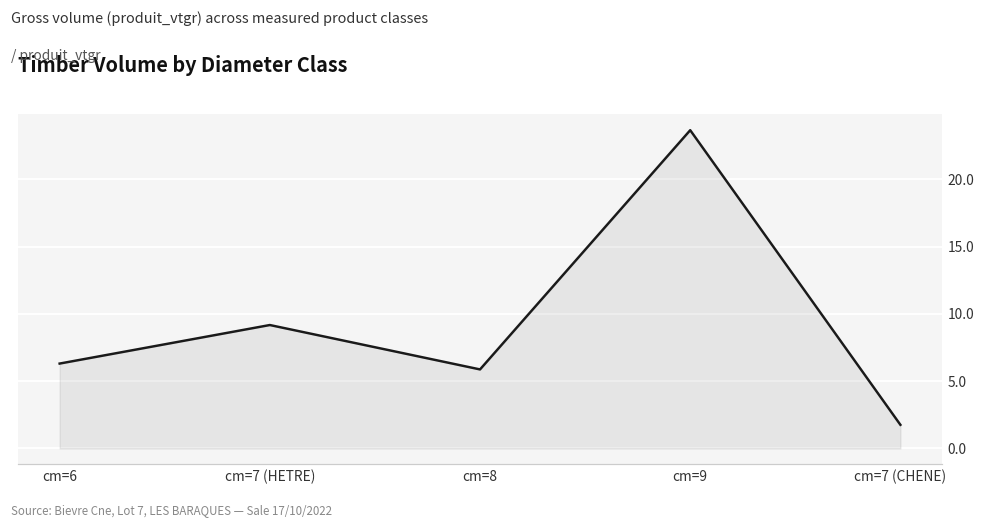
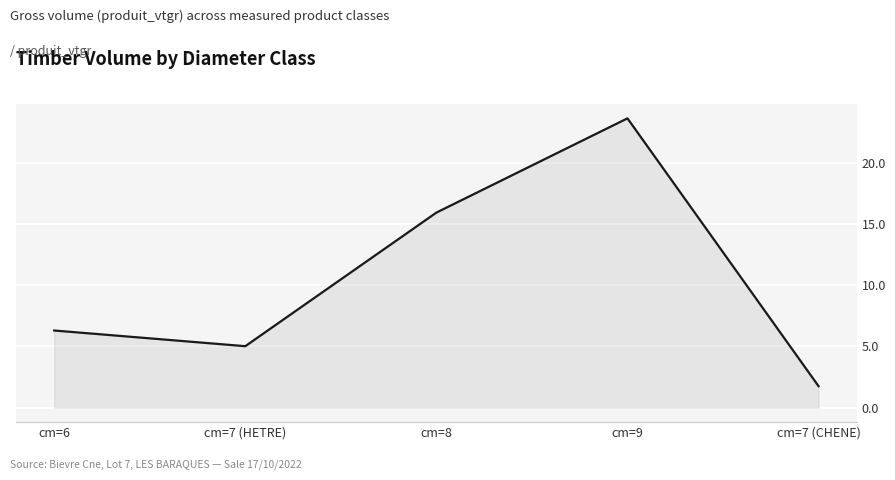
  {
    "cm=6": 6.3,
-   "cm=7 (HETRE)": 9.2,
-   "cm=8": 5.9,
+   "cm=7 (HETRE)": 5.0,
+   "cm=8": 15.9,
    "cm=9": 23.6,
    "cm=7 (CHENE)": 1.8
  }
